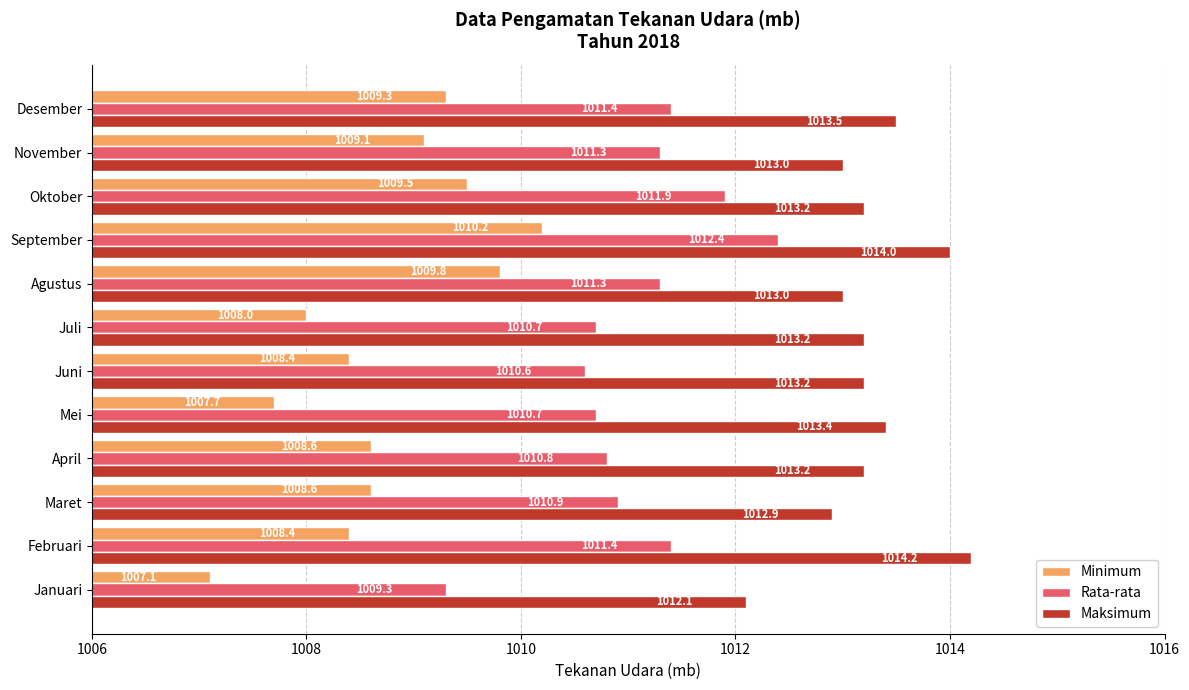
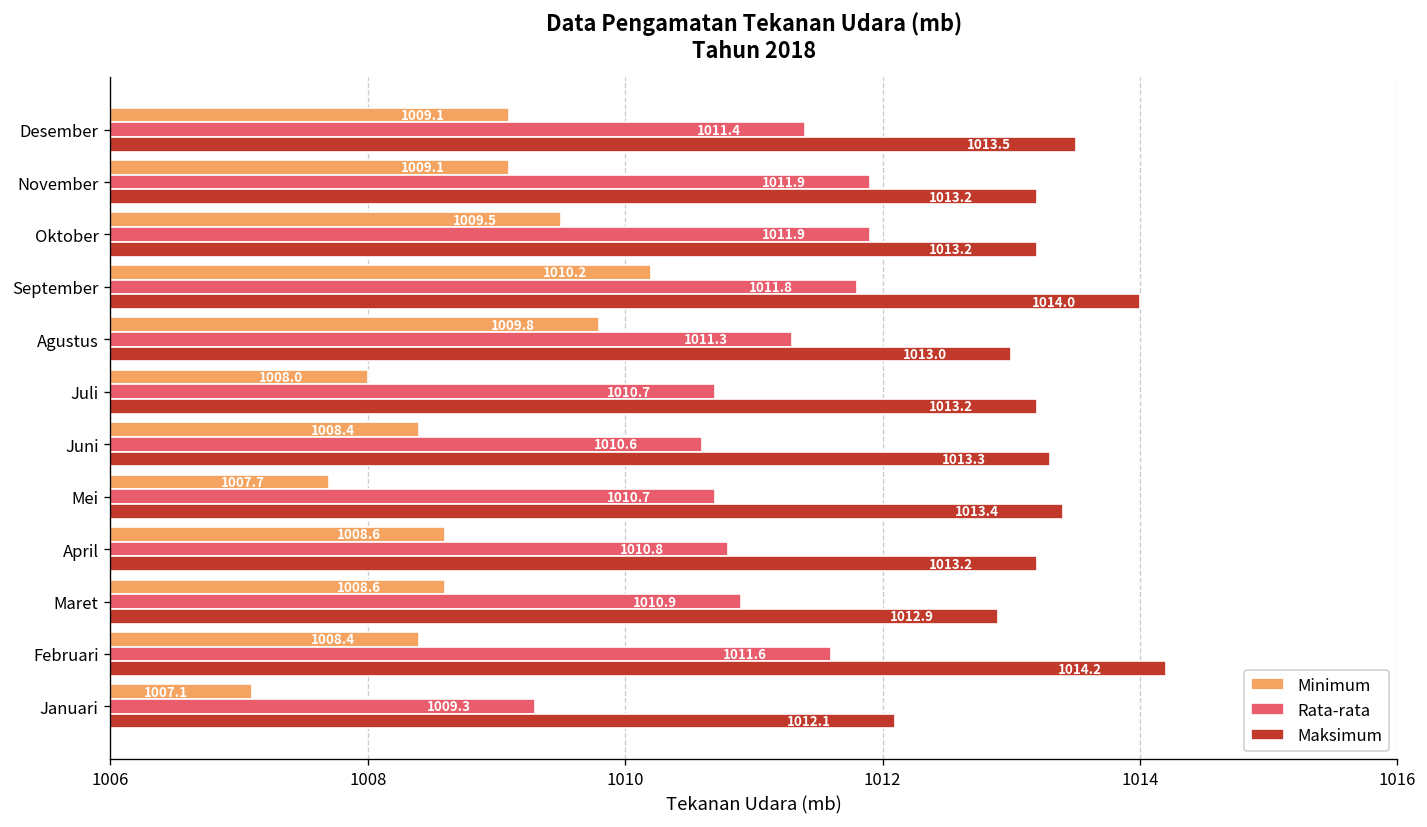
  {
    "Minimum": {
-     "Desember": 1009.3,
+     "Desember": 1009.1,
      "November": 1009.1,
      "Oktober": 1009.5,
      "September": 1010.2,
      "Agustus": 1009.8,
      "Juli": 1008.0,
      "Juni": 1008.4,
      "Mei": 1007.7,
      "April": 1008.6,
      "Maret": 1008.6,
      "Februari": 1008.4,
      "Januari": 1007.1
    },
    "Rata-rata": {
      "Desember": 1011.4,
-     "November": 1011.3,
+     "November": 1011.9,
      "Oktober": 1011.9,
-     "September": 1012.4,
+     "September": 1011.8,
      "Agustus": 1011.3,
      "Juli": 1010.7,
      "Juni": 1010.6,
      "Mei": 1010.7,
      "April": 1010.8,
      "Maret": 1010.9,
-     "Februari": 1011.4,
+     "Februari": 1011.6,
      "Januari": 1009.3
    },
    "Maksimum": {
      "Desember": 1013.5,
-     "November": 1013.0,
+     "November": 1013.2,
      "Oktober": 1013.2,
      "September": 1014.0,
      "Agustus": 1013.0,
      "Juli": 1013.2,
-     "Juni": 1013.2,
+     "Juni": 1013.3,
      "Mei": 1013.4,
      "April": 1013.2,
      "Maret": 1012.9,
      "Februari": 1014.2,
      "Januari": 1012.1
    }
  }
